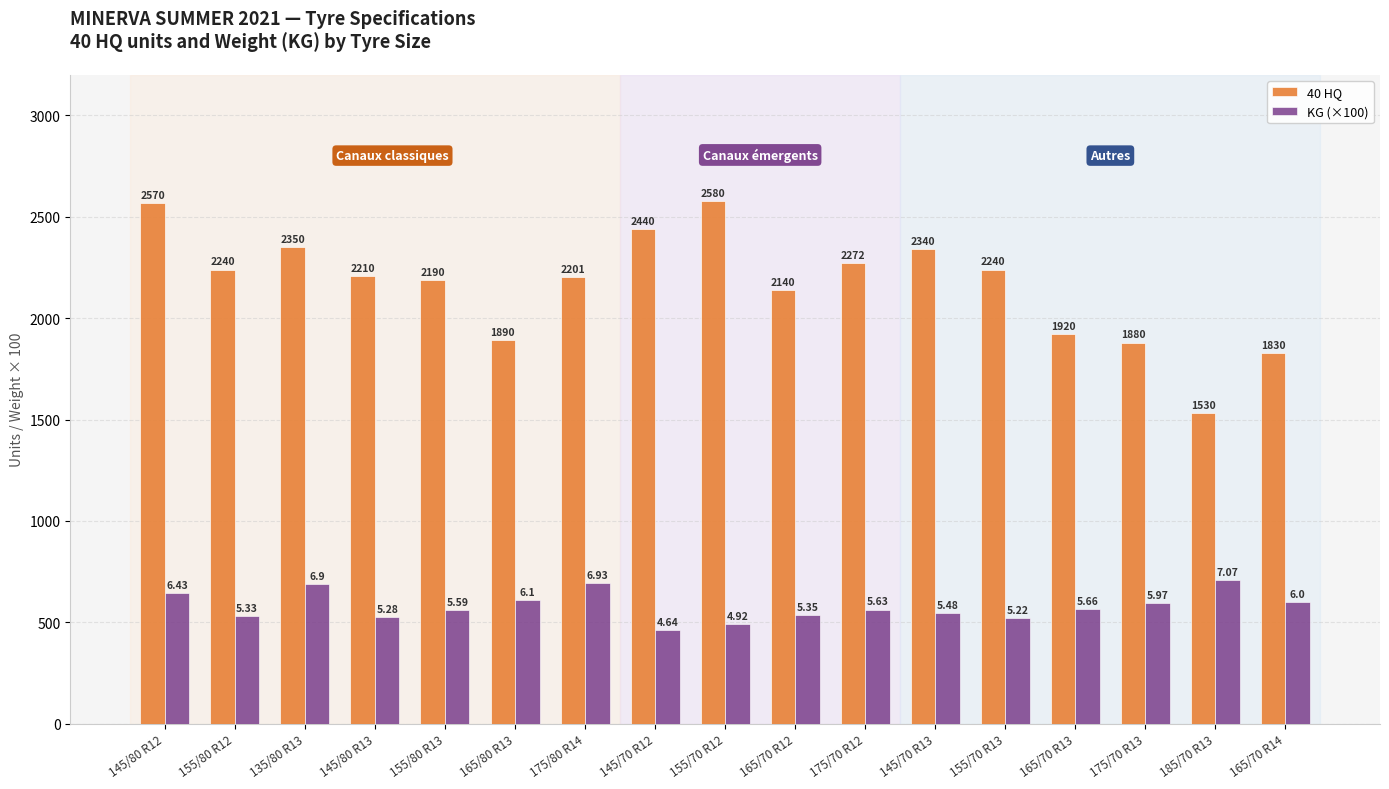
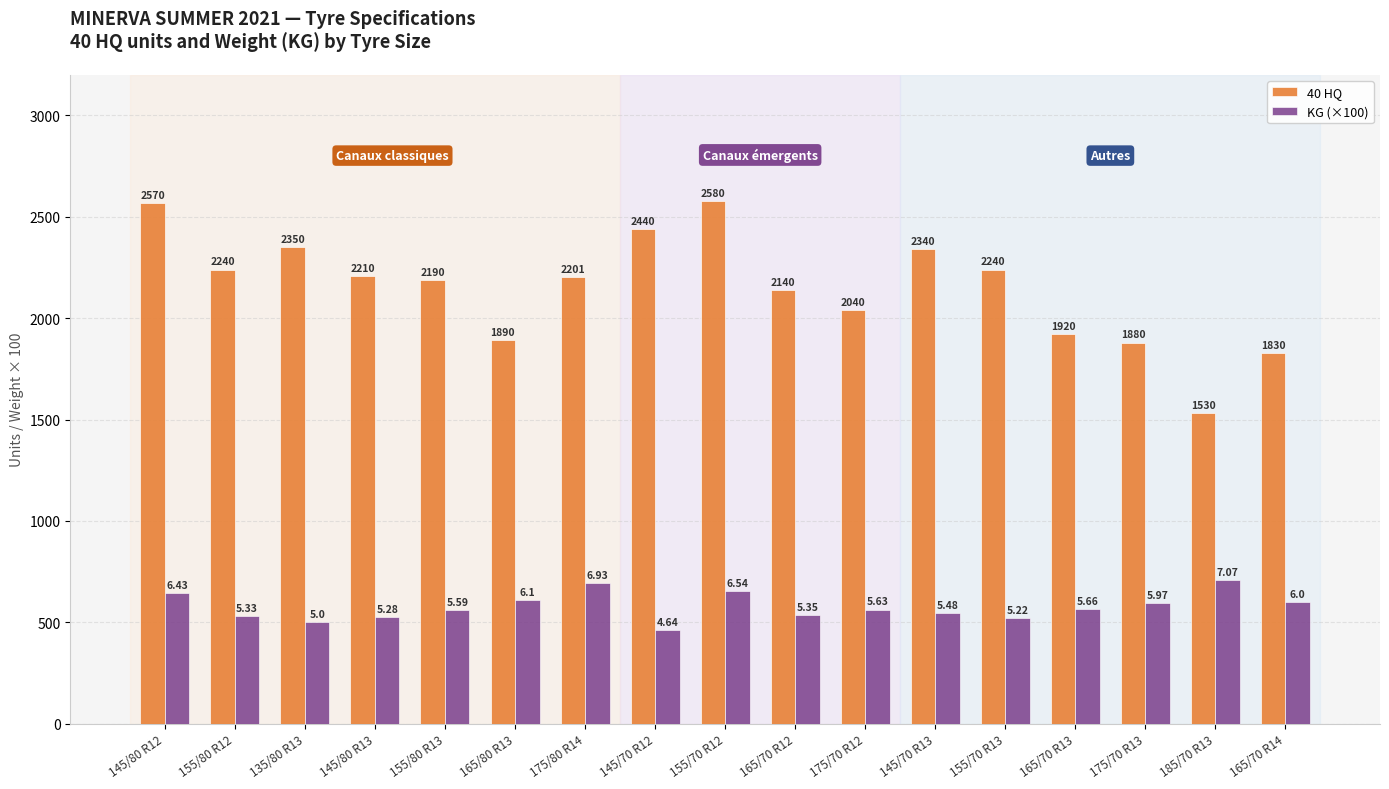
  {
    "40 HQ": {
      "145/80 R12": 2570,
      "155/80 R12": 2240,
      "135/80 R13": 2350,
      "145/80 R13": 2210,
      "155/80 R13": 2190,
      "165/80 R13": 1890,
      "175/80 R14": 2201,
      "145/70 R12": 2440,
      "155/70 R12": 2580,
      "165/70 R12": 2140,
-     "175/70 R12": 2272,
+     "175/70 R12": 2040,
      "145/70 R13": 2340,
      "155/70 R13": 2240,
      "165/70 R13": 1920,
      "175/70 R13": 1880,
      "185/70 R13": 1530,
      "165/70 R14": 1830
    },
    "KG (×100)": {
-     "135/80 R13": 6.9,
-     "155/70 R12": 4.92
+     "135/80 R13": 5.0,
+     "155/70 R12": 6.54
    }
  }
